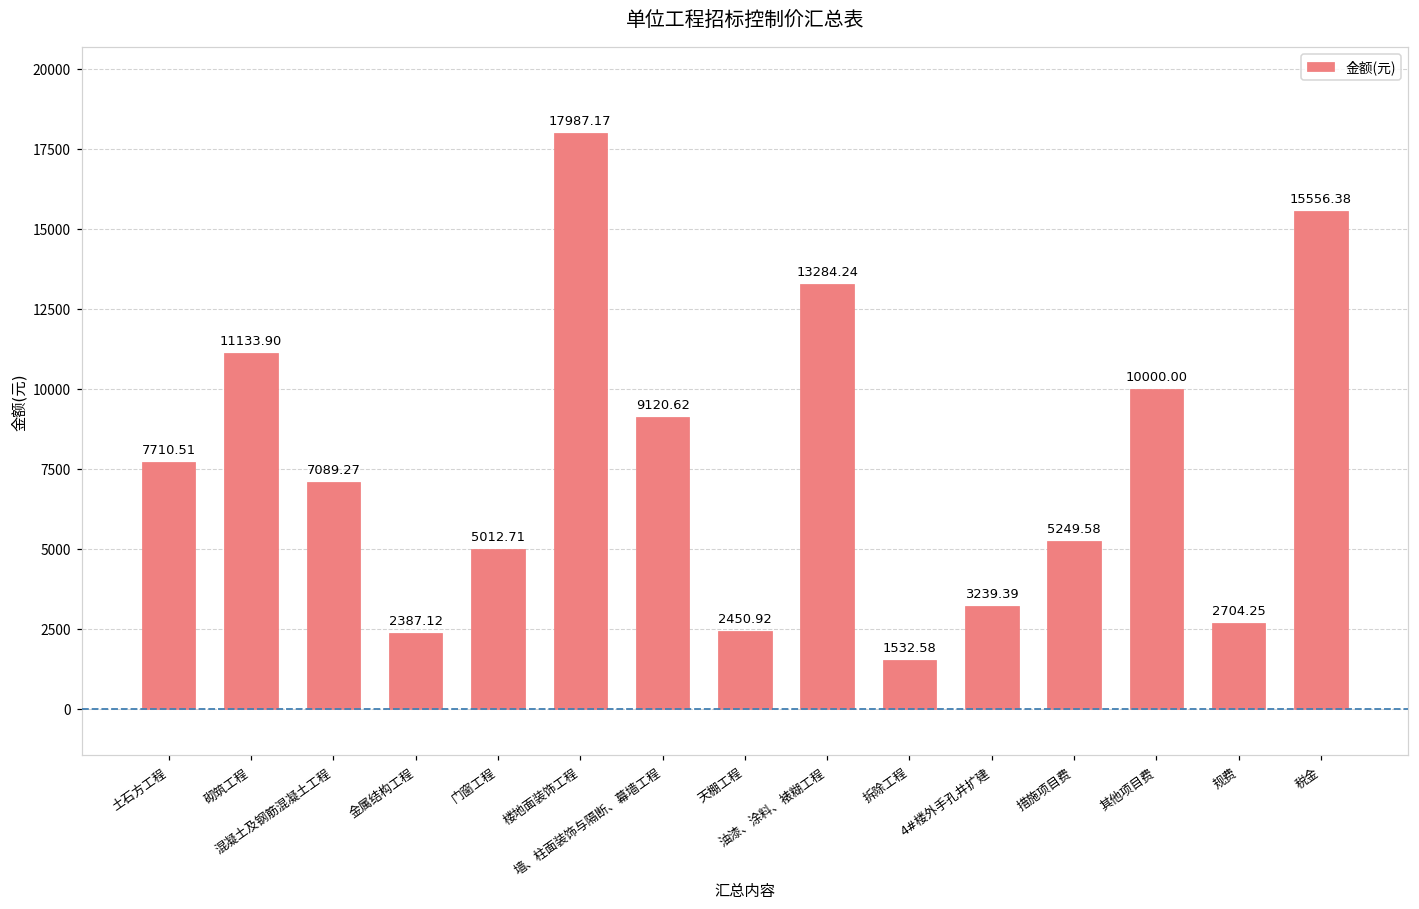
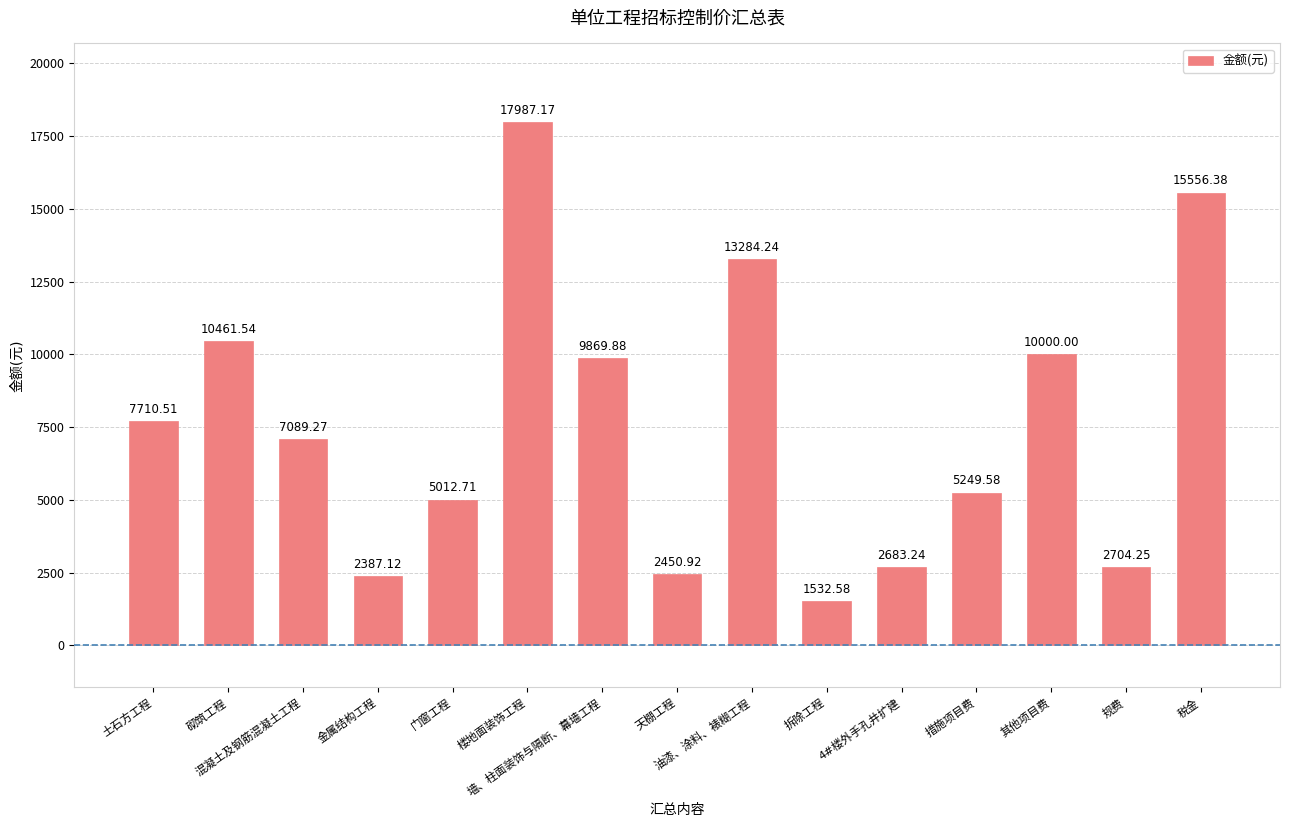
  {
    "土石方工程": 7710.51,
-   "砌筑工程": 11133.90,
+   "砌筑工程": 10461.54,
    "混凝土及钢筋混凝土工程": 7089.27,
    "金属结构工程": 2387.12,
    "门窗工程": 5012.71,
    "楼地面装饰工程": 17987.17,
-   "墙、柱面装饰与隔断、幕墙工程": 9120.62,
+   "墙、柱面装饰与隔断、幕墙工程": 9869.88,
    "天棚工程": 2450.92,
    "油漆、涂料、裱糊工程": 13284.24,
    "拆除工程": 1532.58,
-   "4#楼外手孔井扩建": 3239.39,
+   "4#楼外手孔井扩建": 2683.24,
    "措施项目费": 5249.58,
    "其他项目费": 10000.00,
    "规费": 2704.25,
    "税金": 15556.38
  }
